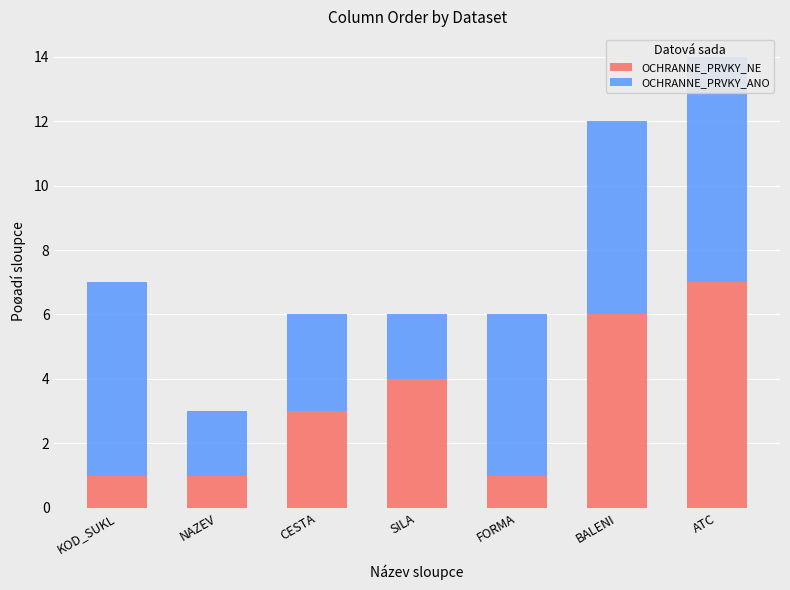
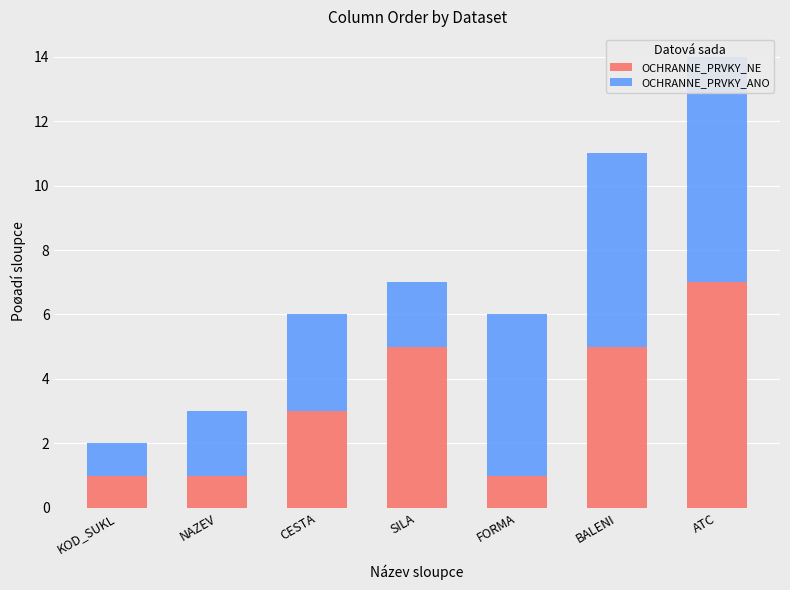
  {
    "OCHRANNE_PRVKY_NE": {
      "KOD_SUKL": 1,
      "NAZEV": 1,
      "CESTA": 3,
-     "SILA": 4,
+     "SILA": 5,
      "FORMA": 1,
-     "BALENI": 6,
+     "BALENI": 5,
      "ATC": 7
    },
    "OCHRANNE_PRVKY_ANO": {
-     "KOD_SUKL": 6,
+     "KOD_SUKL": 1,
      "NAZEV": 2,
      "CESTA": 3,
      "SILA": 2,
      "FORMA": 5,
      "BALENI": 6
    }
  }
